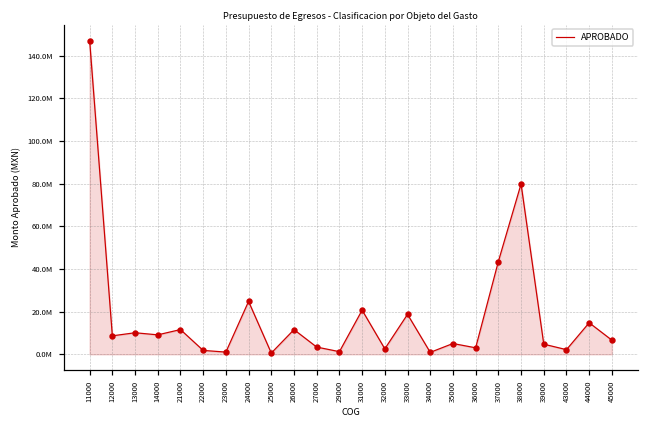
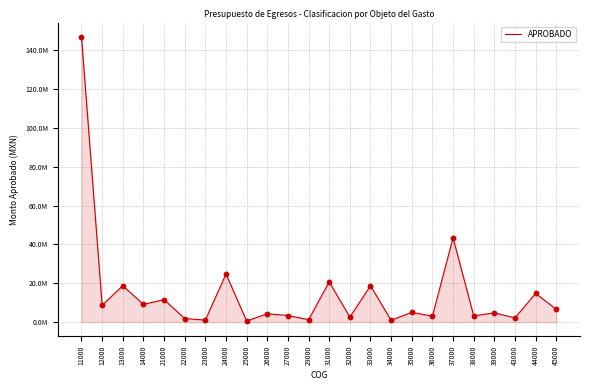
  {
    "11000": 147000000,
    "12000": 9000000,
-   "13000": 10000000,
+   "13000": 19000000,
    "14000": 9000000,
    "21000": 12000000,
    "22000": 2000000,
    "23000": 1000000,
    "24000": 25000000,
    "25000": 1000000,
-   "26000": 12000000,
+   "26000": 4000000,
    "27000": 3000000,
    "29000": 1000000,
    "31000": 21000000,
    "32000": 3000000,
    "33000": 19000000,
    "34000": 1000000,
    "35000": 5000000,
    "36000": 3000000,
    "37000": 43000000,
-   "38000": 80000000,
+   "38000": 3000000,
    "39000": 5000000,
    "43000": 2000000,
    "44000": 15000000,
    "45000": 7000000
  }
